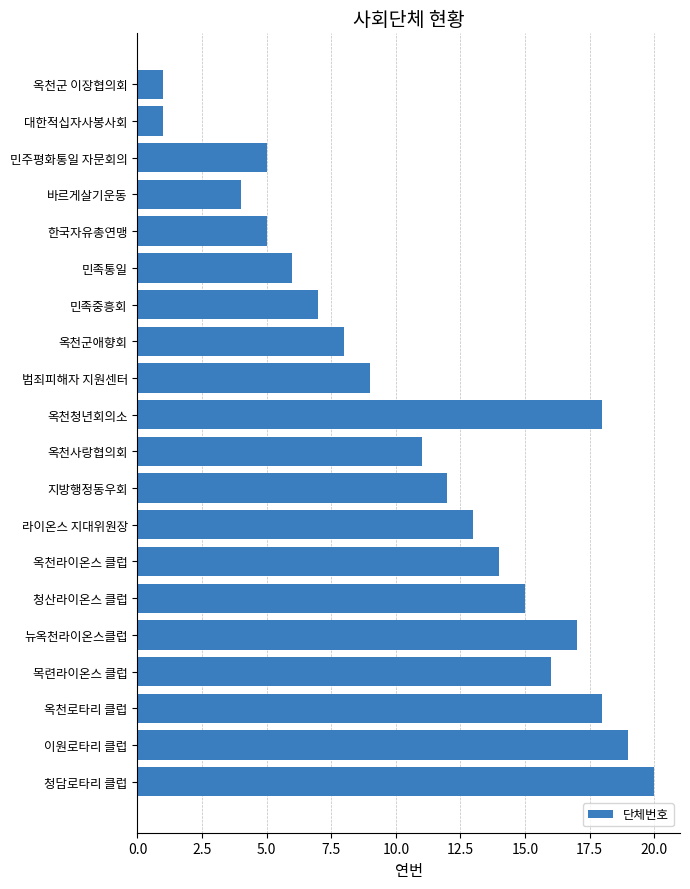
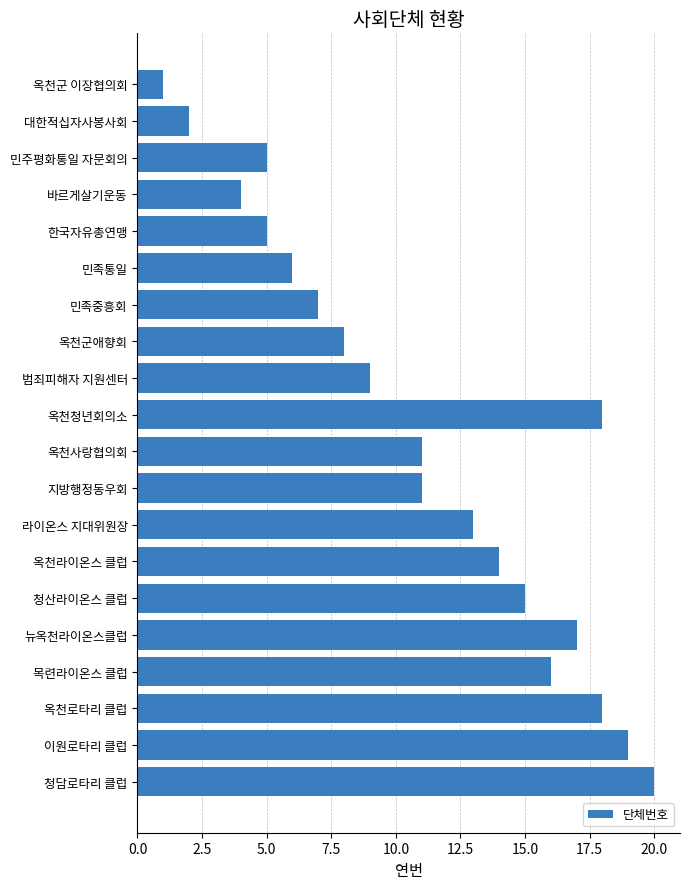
  {
    "옥천군 이장협의회": 1,
-   "대한적십자사봉사회": 1,
+   "대한적십자사봉사회": 2,
    "민주평화통일 자문회의": 5,
    "바르게살기운동": 4,
    "한국자유총연맹": 5,
    "민족통일": 6,
    "민족중흥회": 7,
    "옥천군애향회": 8,
    "범죄피해자 지원센터": 9,
    "옥천청년회의소": 18,
    "옥천사랑협의회": 11,
-   "지방행정동우회": 12,
+   "지방행정동우회": 11,
    "라이온스 지대위원장": 13,
    "옥천라이온스 클럽": 14,
    "청산라이온스 클럽": 15,
    "뉴옥천라이온스클럽": 17,
    "목련라이온스 클럽": 16,
    "옥천로타리 클럽": 18,
    "이원로타리 클럽": 19,
    "청담로타리 클럽": 20
  }
